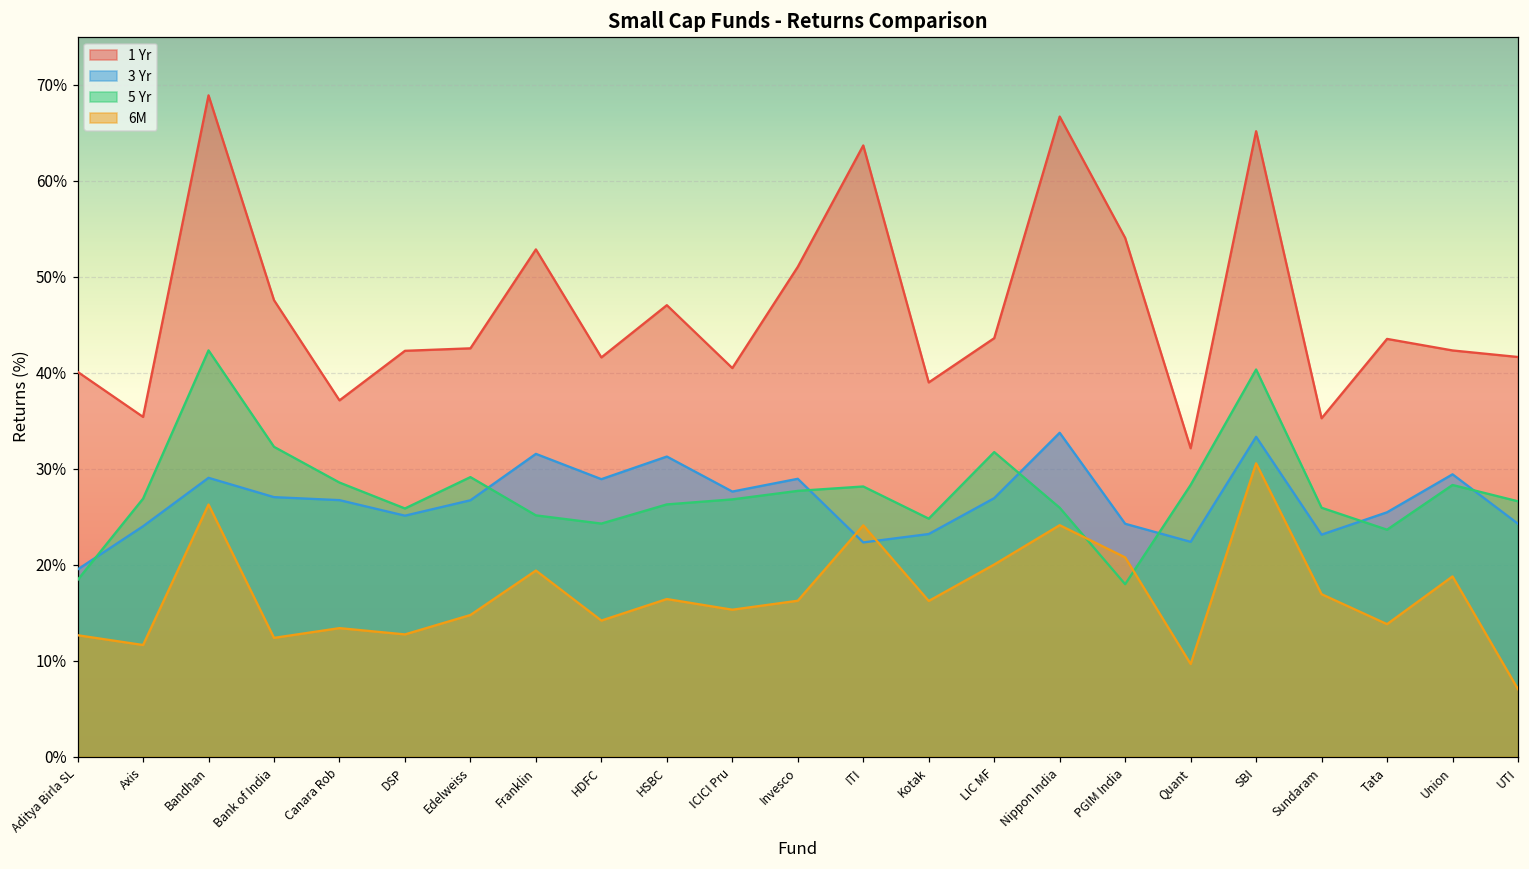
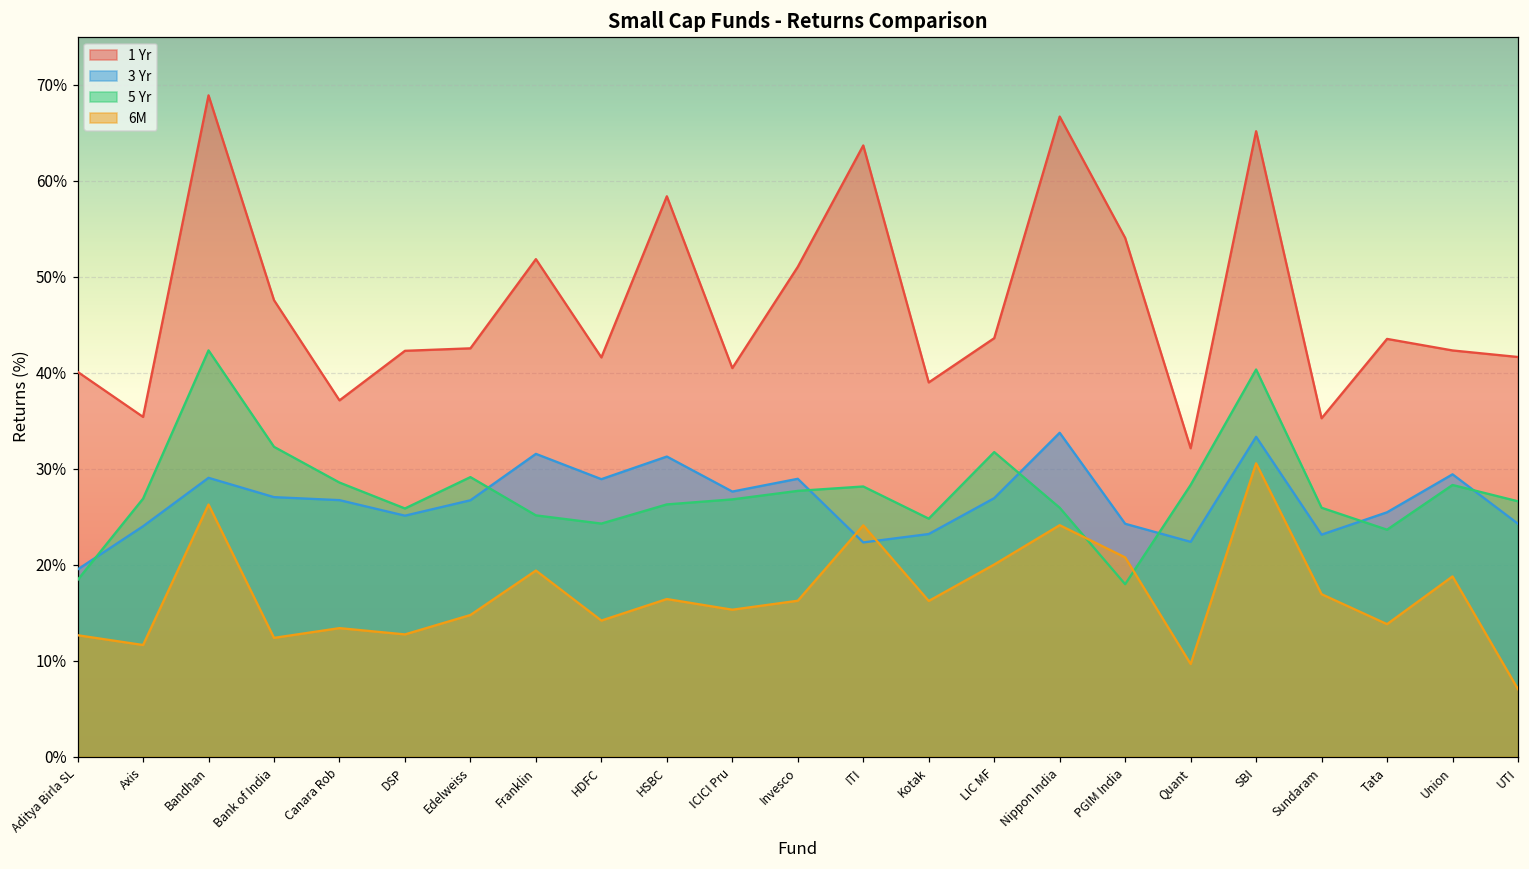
  {
    "1 Yr": {
      "Aditya Birla SL": "40%",
      "Axis": "35%",
      "Bandhan": "69%",
      "Bank of India": "48%",
      "Canara Rob": "37%",
      "DSP": "42%",
      "Edelweiss": "43%",
-     "Franklin": "53%",
+     "Franklin": "52%",
      "HDFC": "42%",
-     "HSBC": "47%",
+     "HSBC": "58%",
      "ICICI Pru": "40%",
      "Invesco": "51%",
      "ITI": "64%",
      "Kotak": "39%",
      "LIC MF": "44%",
      "Nippon India": "67%",
      "PGIM India": "54%",
      "Quant": "32%",
      "SBI": "65%",
      "Sundaram": "35%",
      "Tata": "44%",
      "Union": "42%",
      "UTI": "42%"
    },
    "3 Yr": {
      "Aditya Birla SL": "20%",
      "Axis": "24%",
      "Bandhan": "29%",
      "Bank of India": "27%",
      "Canara Rob": "27%",
      "DSP": "25%",
      "Edelweiss": "27%",
      "Franklin": "32%",
      "HDFC": "29%",
      "HSBC": "31%",
      "ICICI Pru": "28%",
      "Invesco": "29%",
      "ITI": "22%",
      "Kotak": "23%",
      "LIC MF": "27%",
      "Nippon India": "34%",
      "PGIM India": "24%",
      "Quant": "22%",
      "SBI": "33%",
      "Sundaram": "23%",
      "Tata": "25%",
      "Union": "29%",
      "UTI": "24%"
    },
    "5 Yr": {
      "Aditya Birla SL": "18%",
      "Axis": "27%",
      "Bandhan": "42%",
      "Bank of India": "32%",
      "Canara Rob": "29%",
      "DSP": "26%",
      "Edelweiss": "29%",
      "Franklin": "25%",
      "HDFC": "24%",
      "HSBC": "26%",
      "ICICI Pru": "27%",
      "Invesco": "28%",
      "ITI": "28%",
      "Kotak": "25%",
      "LIC MF": "32%",
      "Nippon India": "26%",
      "PGIM India": "18%",
      "Quant": "28%",
      "SBI": "40%",
      "Sundaram": "26%",
      "Tata": "24%",
      "Union": "28%",
      "UTI": "27%"
    },
    "6M": {
      "Aditya Birla SL": "13%",
      "Axis": "12%",
      "Bandhan": "26%",
      "Bank of India": "12%",
      "Canara Rob": "13%",
      "DSP": "13%",
      "Edelweiss": "15%",
      "Franklin": "19%",
      "HDFC": "14%",
      "HSBC": "16%",
      "ICICI Pru": "15%",
      "Invesco": "16%",
      "ITI": "24%",
      "Kotak": "16%",
      "LIC MF": "20%",
      "Nippon India": "24%",
      "PGIM India": "21%",
      "Quant": "10%",
      "SBI": "31%",
      "Sundaram": "17%",
      "Tata": "14%",
      "Union": "19%",
      "UTI": "7%"
    }
  }
